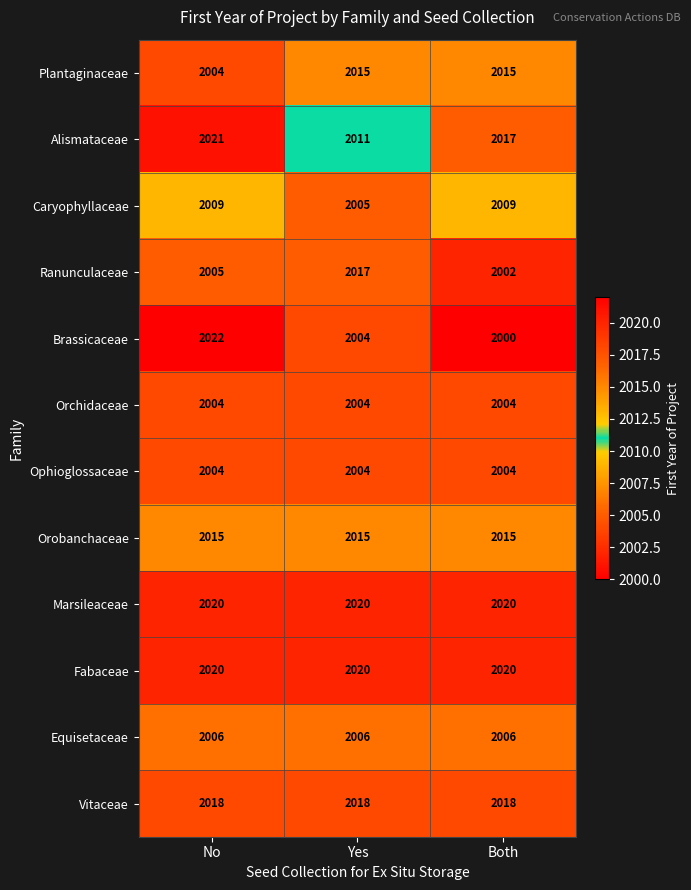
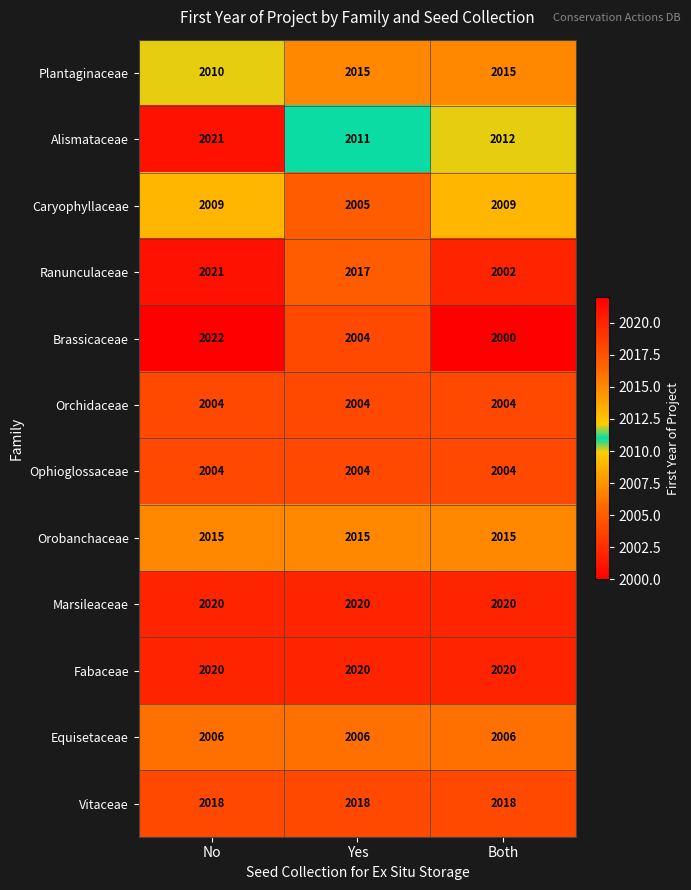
  {
    "Plantaginaceae": {
-     "No": 2004,
+     "No": 2010,
      "Yes": 2015,
      "Both": 2015
    },
    "Alismataceae": {
      "No": 2021,
      "Yes": 2011,
-     "Both": 2017
+     "Both": 2012
    },
    "Caryophyllaceae": {
      "No": 2009,
      "Yes": 2005,
      "Both": 2009
    },
    "Ranunculaceae": {
-     "No": 2005,
+     "No": 2021,
      "Yes": 2017,
      "Both": 2002
    },
    "Brassicaceae": {
      "No": 2022,
      "Yes": 2004,
      "Both": 2000
    },
    "Orchidaceae": {
      "No": 2004,
      "Yes": 2004,
      "Both": 2004
    },
    "Ophioglossaceae": {
      "No": 2004,
      "Yes": 2004,
      "Both": 2004
    },
    "Orobanchaceae": {
      "No": 2015,
      "Yes": 2015,
      "Both": 2015
    },
    "Marsileaceae": {
      "No": 2020,
      "Yes": 2020,
      "Both": 2020
    },
    "Fabaceae": {
      "No": 2020,
      "Yes": 2020,
      "Both": 2020
    },
    "Equisetaceae": {
      "No": 2006,
      "Yes": 2006,
      "Both": 2006
    },
    "Vitaceae": {
      "No": 2018,
      "Yes": 2018,
      "Both": 2018
    }
  }
